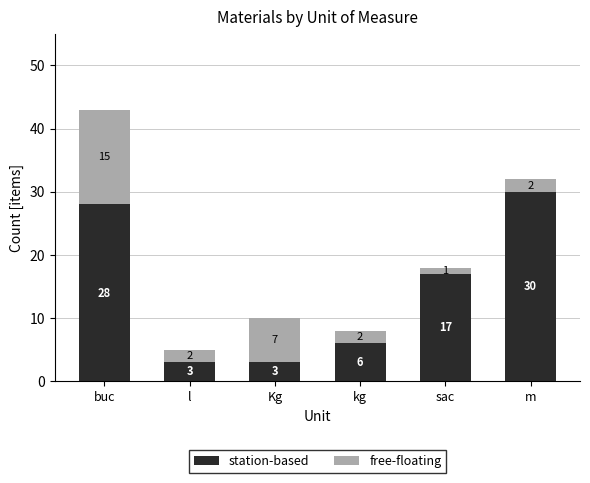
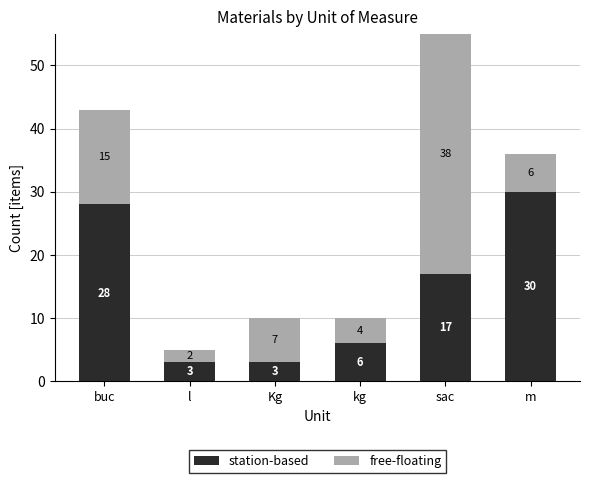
  {
    "station-based": {
      "buc": 28,
      "l": 3,
      "Kg": 3,
      "kg": 6,
      "sac": 17,
      "m": 30
    },
    "free-floating": {
      "buc": 15,
      "l": 2,
      "Kg": 7,
-     "kg": 2,
-     "sac": 1,
-     "m": 2
+     "kg": 4,
+     "sac": 38,
+     "m": 6
    }
  }
